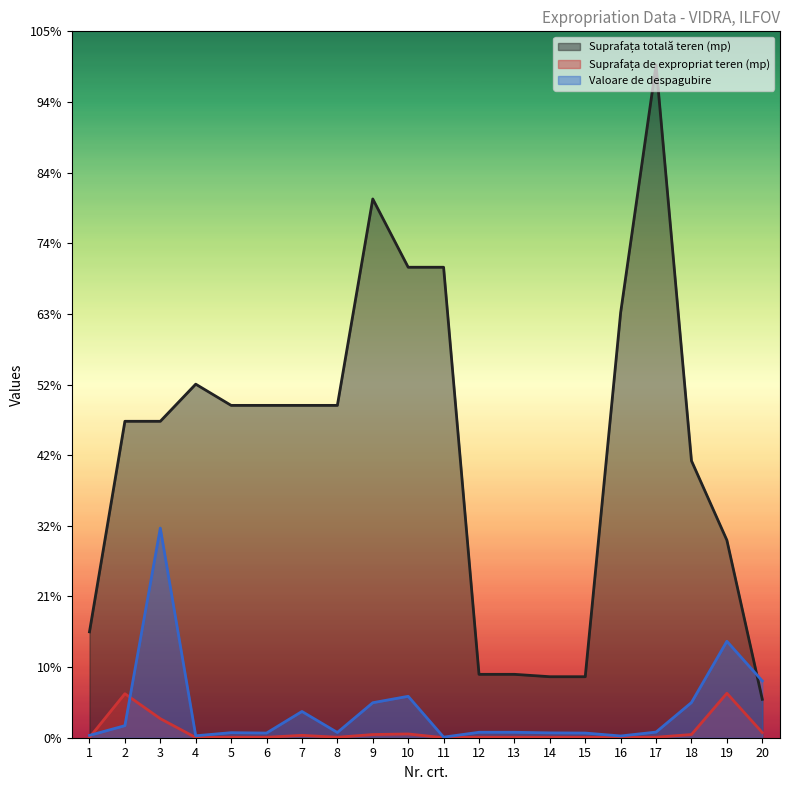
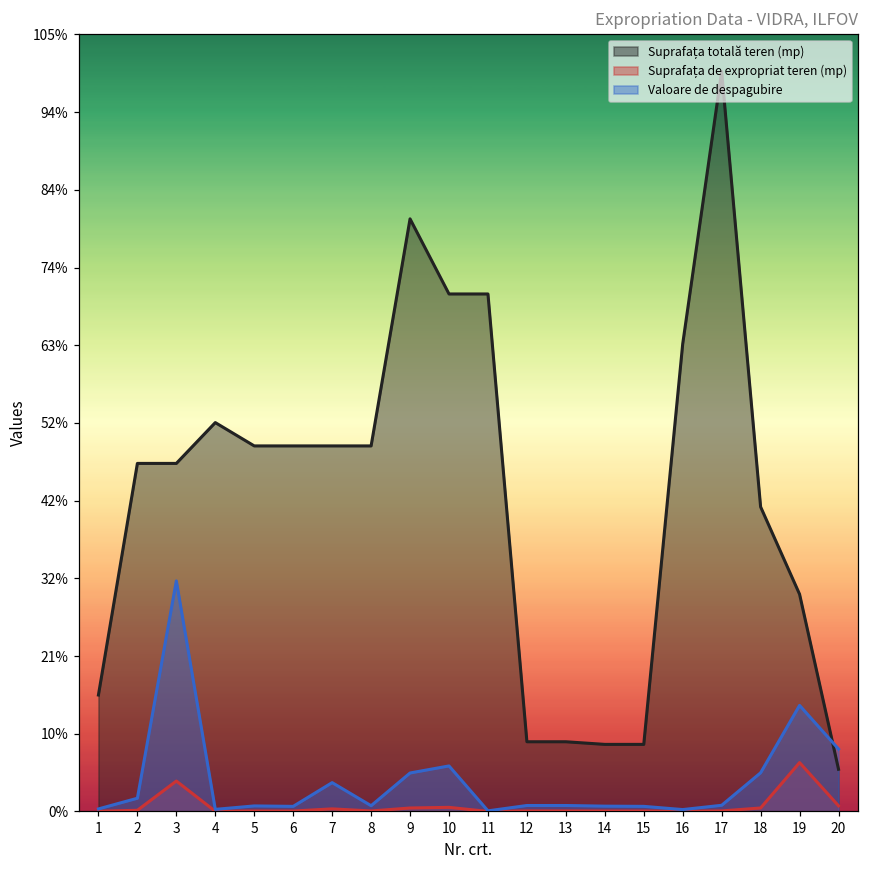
  {
    "Suprafața totală teren (mp)": {
      "1": "16%",
      "2": "47%",
      "3": "47%",
      "4": "53%",
      "5": "49%",
      "6": "49%",
      "7": "49%",
      "8": "49%",
      "9": "80%",
      "10": "70%",
      "11": "70%",
      "12": "9%",
      "13": "9%",
      "14": "9%",
      "15": "9%",
      "16": "63%",
      "18": "41%",
      "19": "29%",
      "20": "6%"
    },
    "Suprafața de expropriat teren (mp)": {
-     "2": "7%",
-     "3": "3%",
+     "2": "0%",
+     "3": "4%",
      "5": "0%",
      "6": "0%",
      "7": "0%",
      "8": "0%",
      "9": "0%",
      "10": "1%",
      "12": "0%",
      "13": "0%",
      "14": "0%",
      "15": "0%",
      "17": "0%",
      "18": "0%",
      "19": "7%",
      "20": "1%"
    },
    "Valoare de despagubire": {
      "2": "2%",
      "3": "31%",
      "5": "1%",
      "6": "1%",
      "7": "4%",
      "8": "1%",
      "9": "5%",
      "10": "6%",
      "12": "1%",
      "13": "1%",
      "14": "1%",
      "15": "1%",
      "17": "1%",
      "18": "5%",
      "19": "14%",
      "20": "8%"
    }
  }
